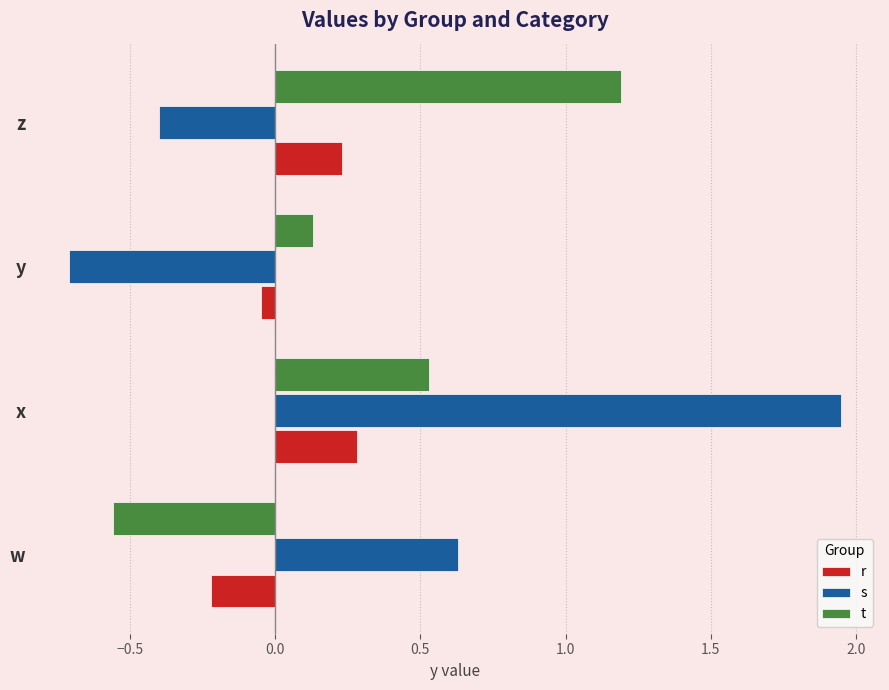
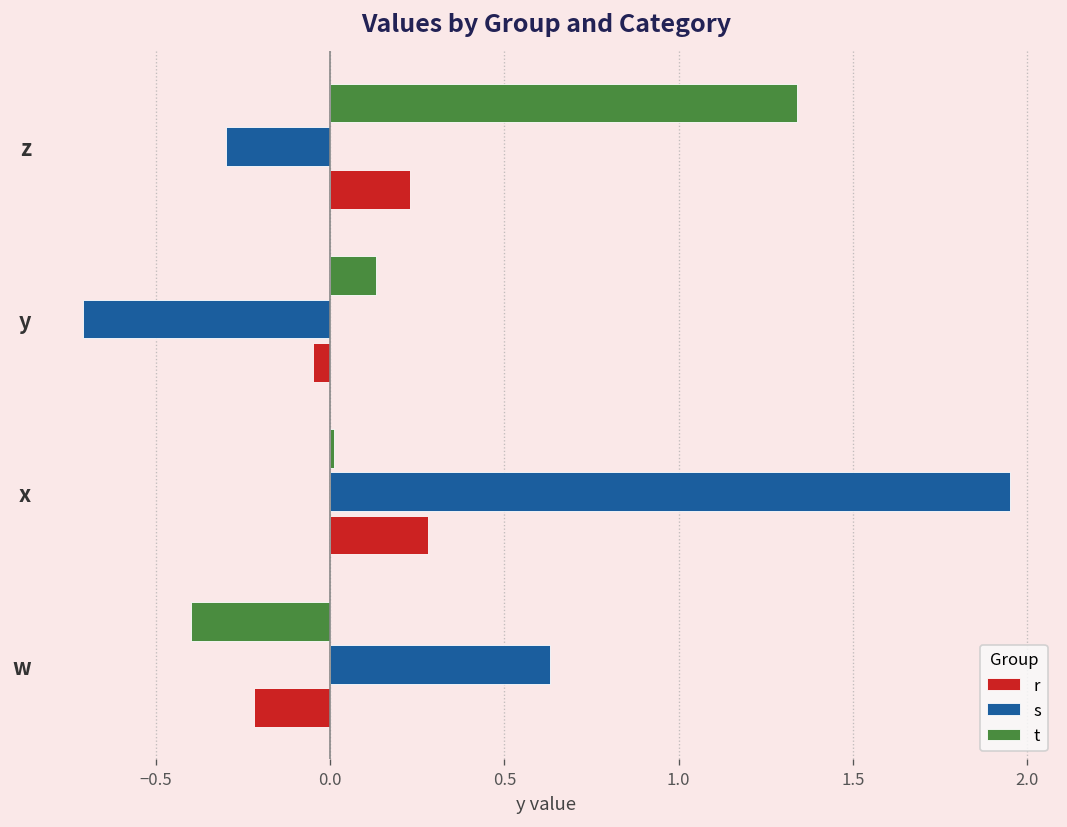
  {
    "r": {
      "z": 0.23,
      "y": -0.05,
      "x": 0.28,
      "w": -0.22
    },
    "s": {
-     "z": -0.4,
+     "z": -0.3,
      "y": -0.71,
      "x": 1.95,
      "w": 0.63
    },
    "t": {
-     "z": 1.19,
+     "z": 1.34,
      "y": 0.13,
-     "x": 0.53,
-     "w": -0.56
+     "x": 0.01,
+     "w": -0.40
    }
  }
